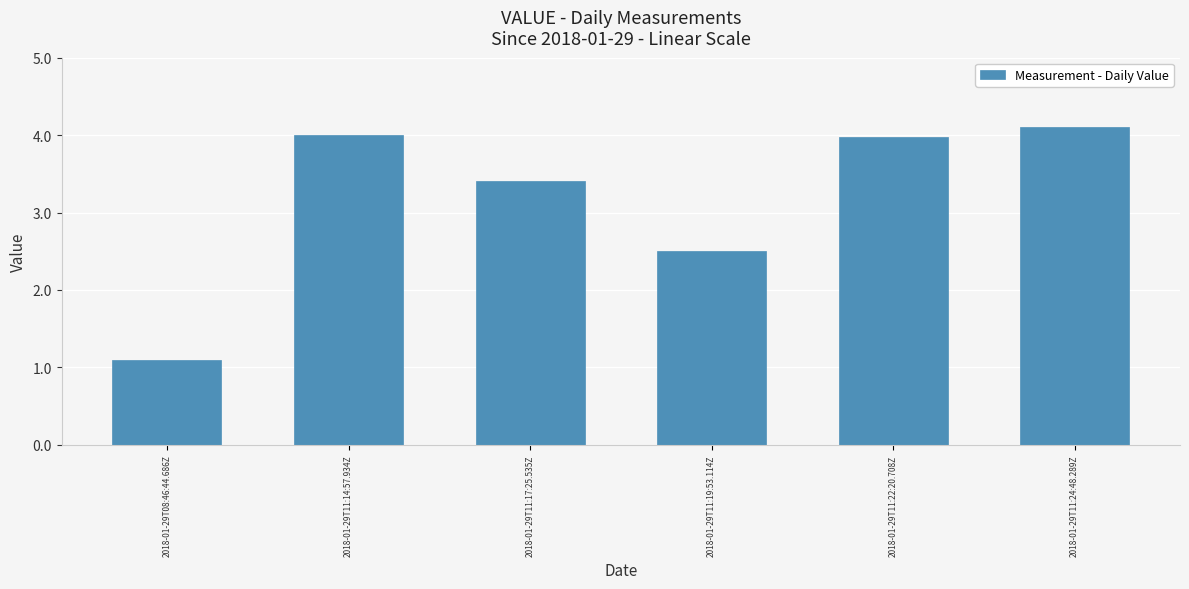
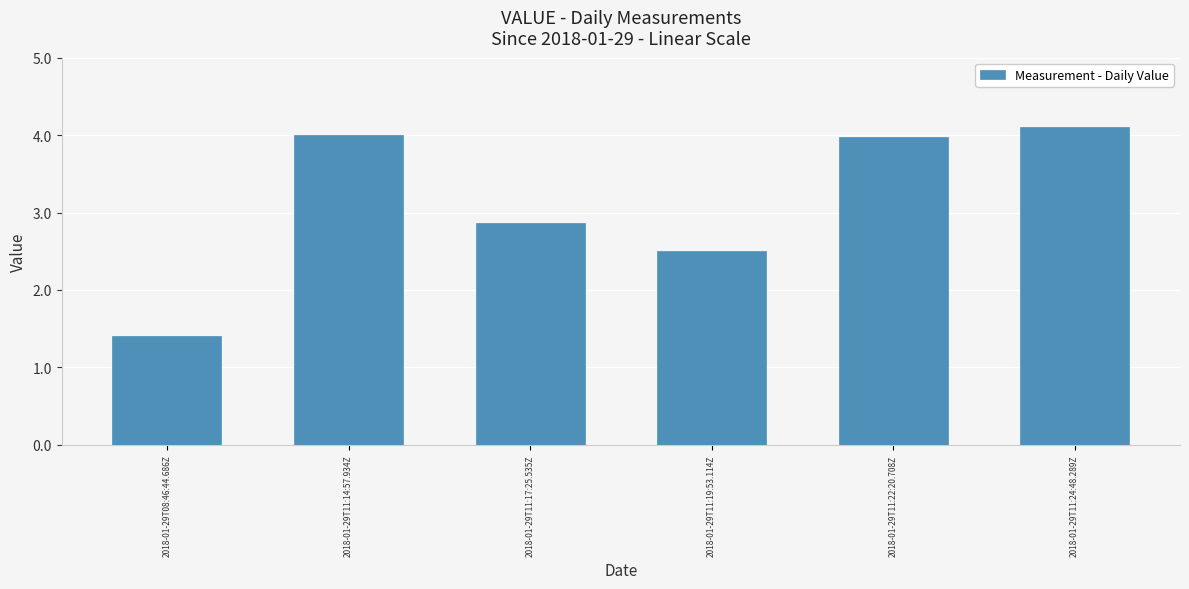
  {
-   "2018-01-29T08:46:44.686Z": 1.1,
+   "2018-01-29T08:46:44.686Z": 1.4,
    "2018-01-29T11:14:57.934Z": 4.0,
-   "2018-01-29T11:17:25.535Z": 3.4,
+   "2018-01-29T11:17:25.535Z": 2.9,
    "2018-01-29T11:19:53.114Z": 2.5,
    "2018-01-29T11:22:20.708Z": 4.0,
    "2018-01-29T11:24:48.289Z": 4.1
  }
